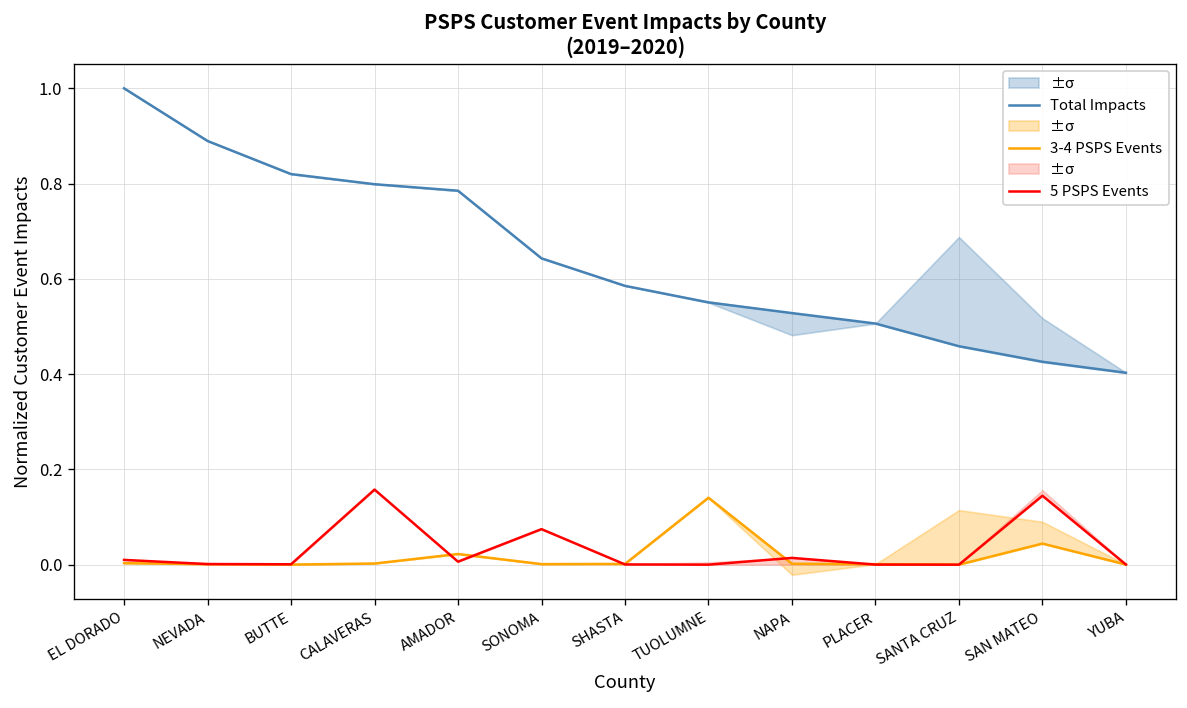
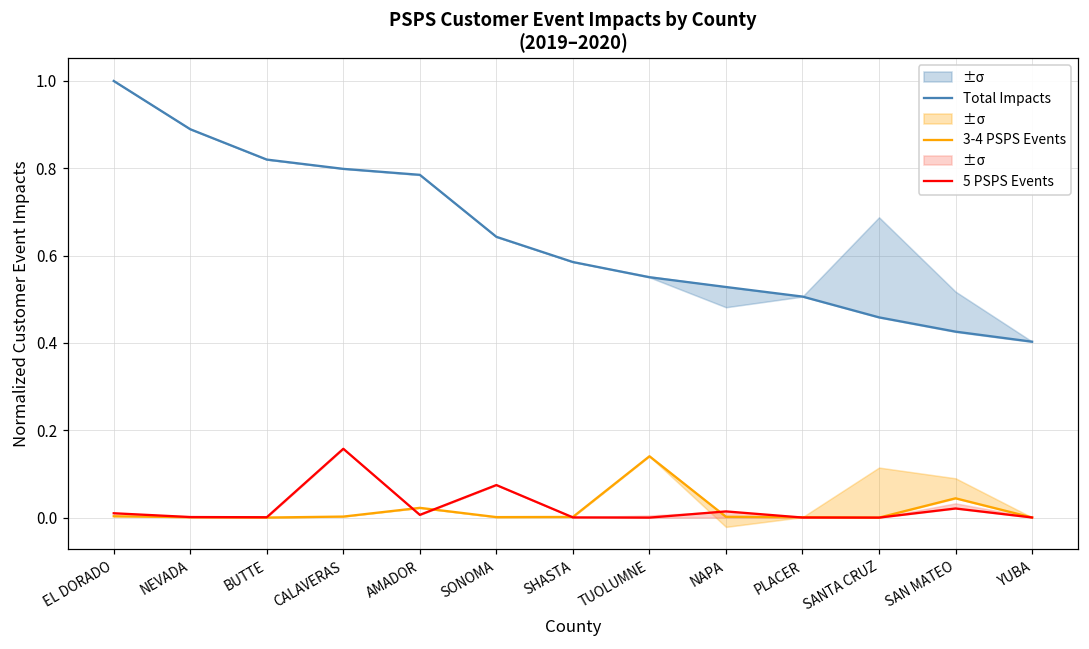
  {
    "5 PSPS Events": {
-     "SAN MATEO": 0.14
+     "SAN MATEO": 0.02
    }
  }
